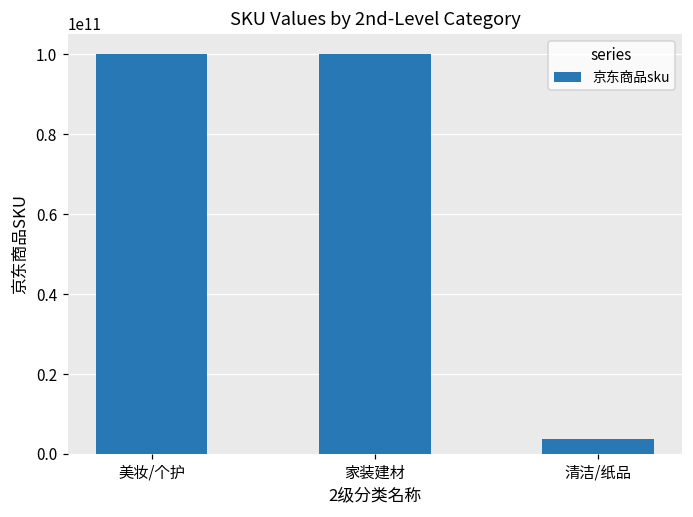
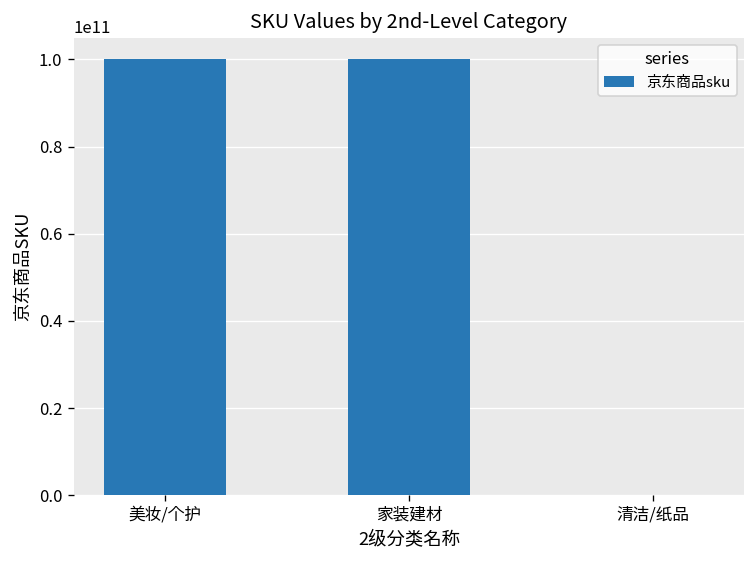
  {
    "美妆/个护": 100000000000,
    "家装建材": 100000000000,
-   "清洁/纸品": 4000000000
+   "清洁/纸品": 0
  }
